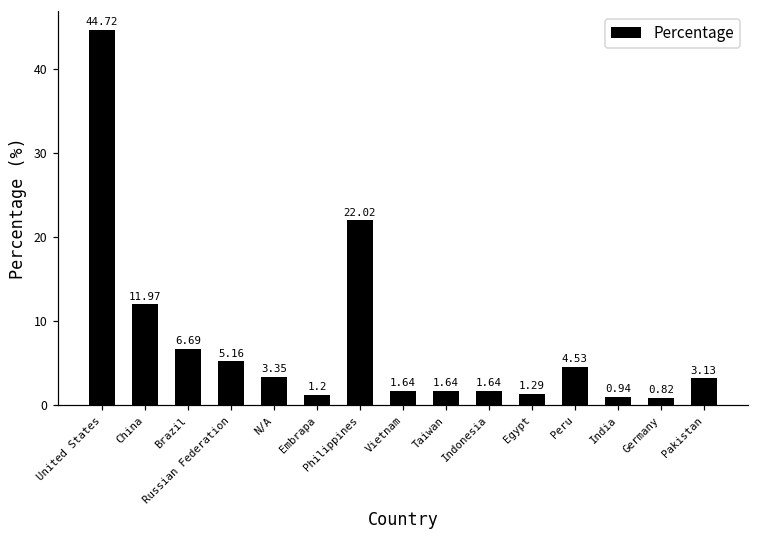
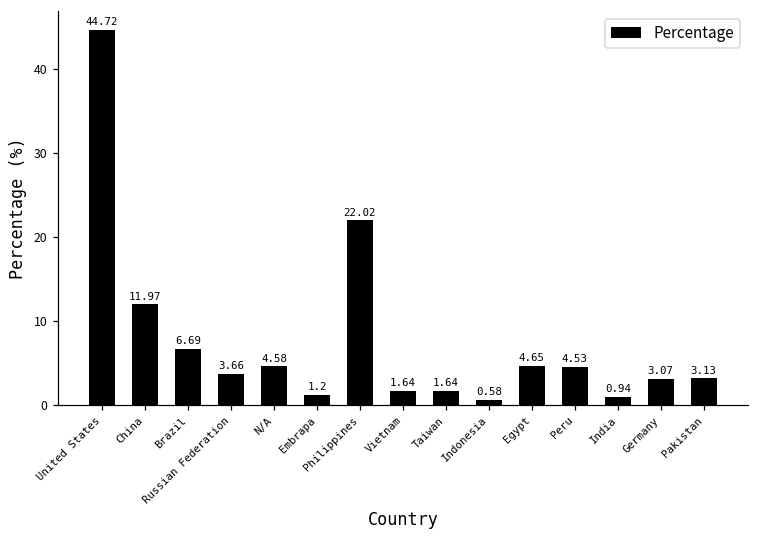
  {
    "United States": 44.72,
    "China": 11.97,
    "Brazil": 6.69,
-   "Russian Federation": 5.16,
-   "N/A": 3.35,
+   "Russian Federation": 3.66,
+   "N/A": 4.58,
    "Embrapa": 1.2,
    "Philippines": 22.02,
    "Vietnam": 1.64,
    "Taiwan": 1.64,
-   "Indonesia": 1.64,
-   "Egypt": 1.29,
+   "Indonesia": 0.58,
+   "Egypt": 4.65,
    "Peru": 4.53,
    "India": 0.94,
-   "Germany": 0.82,
+   "Germany": 3.07,
    "Pakistan": 3.13
  }
